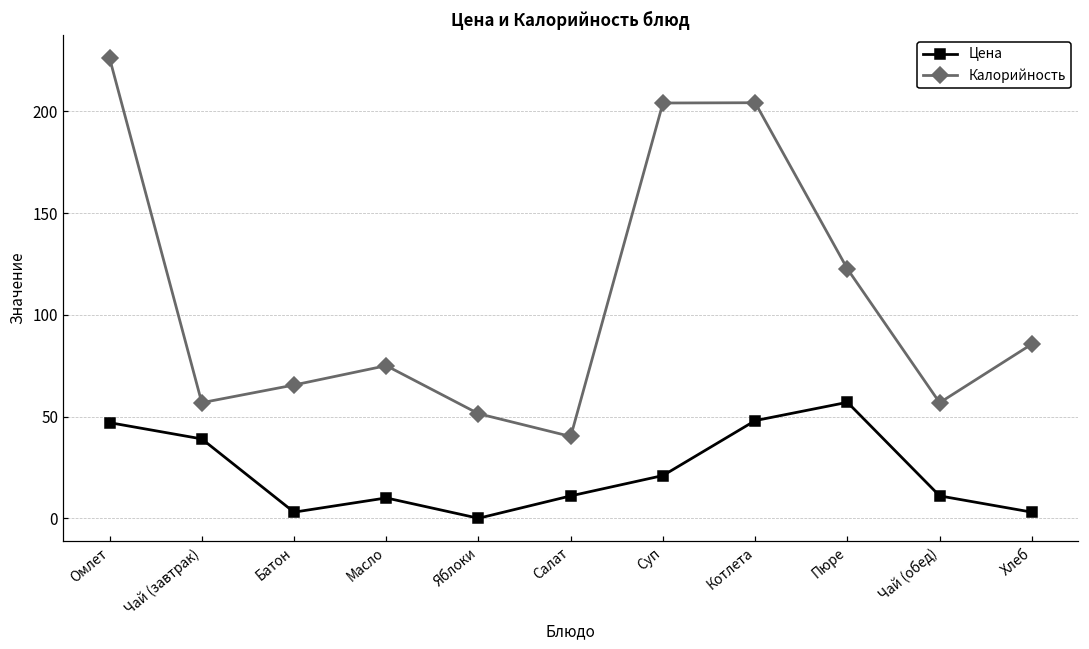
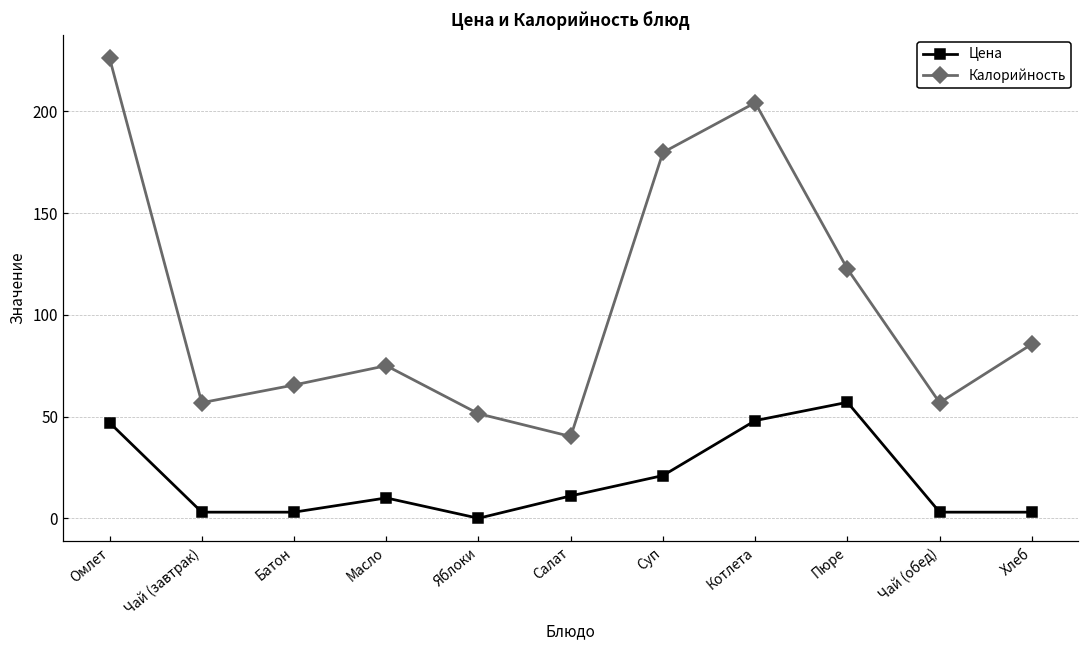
  {
    "Цена": {
      "Омлет": 47,
-     "Чай (завтрак)": 39,
+     "Чай (завтрак)": 3,
      "Батон": 3,
      "Масло": 10,
      "Яблоки": 0,
      "Салат": 11,
      "Суп": 21,
      "Котлета": 48,
      "Пюре": 57,
-     "Чай (обед)": 11,
+     "Чай (обед)": 3,
      "Хлеб": 3
    },
    "Калорийность": {
      "Омлет": 226,
      "Чай (завтрак)": 57,
      "Батон": 66,
      "Масло": 75,
      "Яблоки": 51,
      "Салат": 40,
-     "Суп": 204,
+     "Суп": 180,
      "Котлета": 204,
      "Пюре": 123,
      "Чай (обед)": 57,
      "Хлеб": 86
    }
  }
